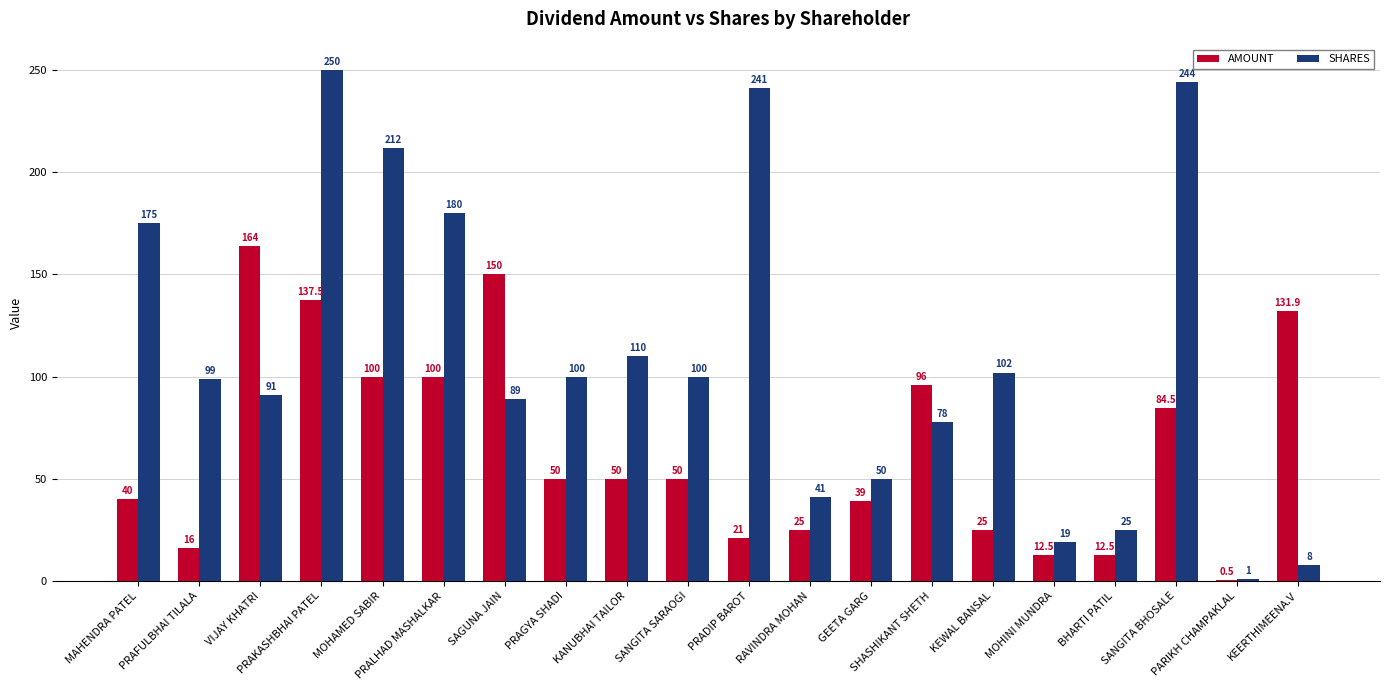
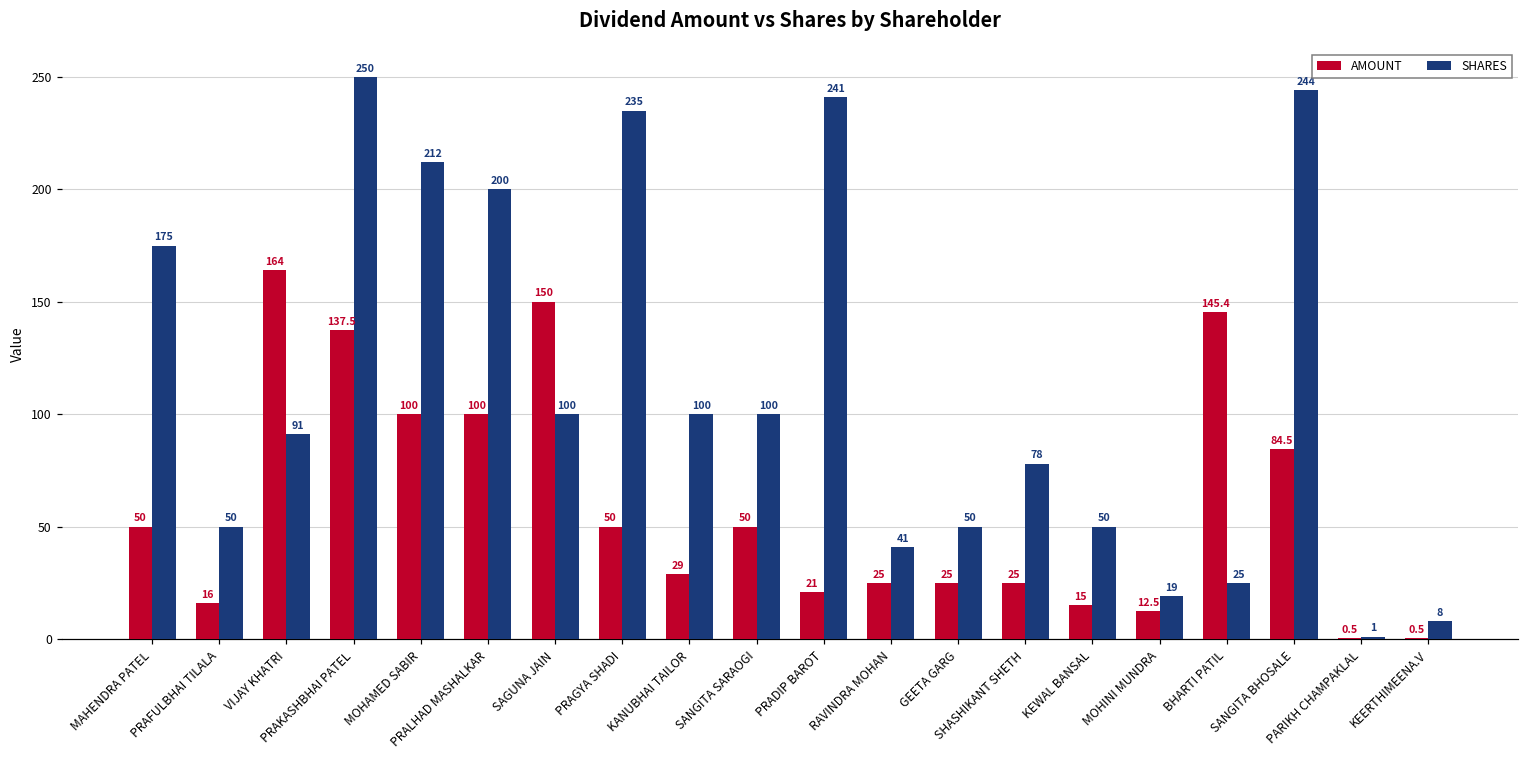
  {
    "AMOUNT": {
-     "MAHENDRA PATEL": 40,
+     "MAHENDRA PATEL": 50,
      "PRAFULBHAI TILALA": 16,
      "VIJAY KHATRI": 164,
      "PRAKASHBHAI PATEL": 137.5,
      "MOHAMED SABIR": 100,
      "PRALHAD MASHALKAR": 100,
      "SAGUNA JAIN": 150,
      "PRAGYA SHADI": 50,
-     "KANUBHAI TAILOR": 50,
+     "KANUBHAI TAILOR": 29,
      "SANGITA SARAOGI": 50,
      "PRADIP BAROT": 21,
      "RAVINDRA MOHAN": 25,
-     "GEETA GARG": 39,
-     "SHASHIKANT SHETH": 96,
-     "KEWAL BANSAL": 25,
+     "GEETA GARG": 25,
+     "SHASHIKANT SHETH": 25,
+     "KEWAL BANSAL": 15,
      "MOHINI MUNDRA": 12.5,
-     "BHARTI PATIL": 12.5,
+     "BHARTI PATIL": 145.4,
      "SANGITA BHOSALE": 84.5,
      "PARIKH CHAMPAKLAL": 0.5,
-     "KEERTHIMEENA.V": 131.9
+     "KEERTHIMEENA.V": 0.5
    },
    "SHARES": {
      "MAHENDRA PATEL": 175,
-     "PRAFULBHAI TILALA": 99,
+     "PRAFULBHAI TILALA": 50,
      "VIJAY KHATRI": 91,
      "PRAKASHBHAI PATEL": 250,
      "MOHAMED SABIR": 212,
-     "PRALHAD MASHALKAR": 180,
-     "SAGUNA JAIN": 89,
-     "PRAGYA SHADI": 100,
-     "KANUBHAI TAILOR": 110,
+     "PRALHAD MASHALKAR": 200,
+     "SAGUNA JAIN": 100,
+     "PRAGYA SHADI": 235,
+     "KANUBHAI TAILOR": 100,
      "SANGITA SARAOGI": 100,
      "PRADIP BAROT": 241,
      "RAVINDRA MOHAN": 41,
      "GEETA GARG": 50,
      "SHASHIKANT SHETH": 78,
-     "KEWAL BANSAL": 102,
+     "KEWAL BANSAL": 50,
      "MOHINI MUNDRA": 19,
      "BHARTI PATIL": 25,
      "SANGITA BHOSALE": 244,
      "PARIKH CHAMPAKLAL": 1,
      "KEERTHIMEENA.V": 8
    }
  }
